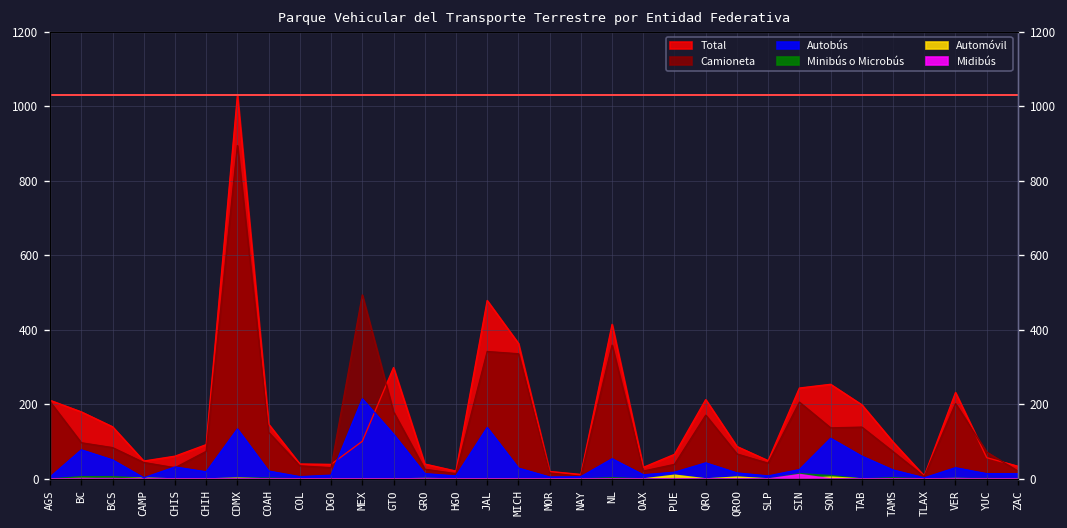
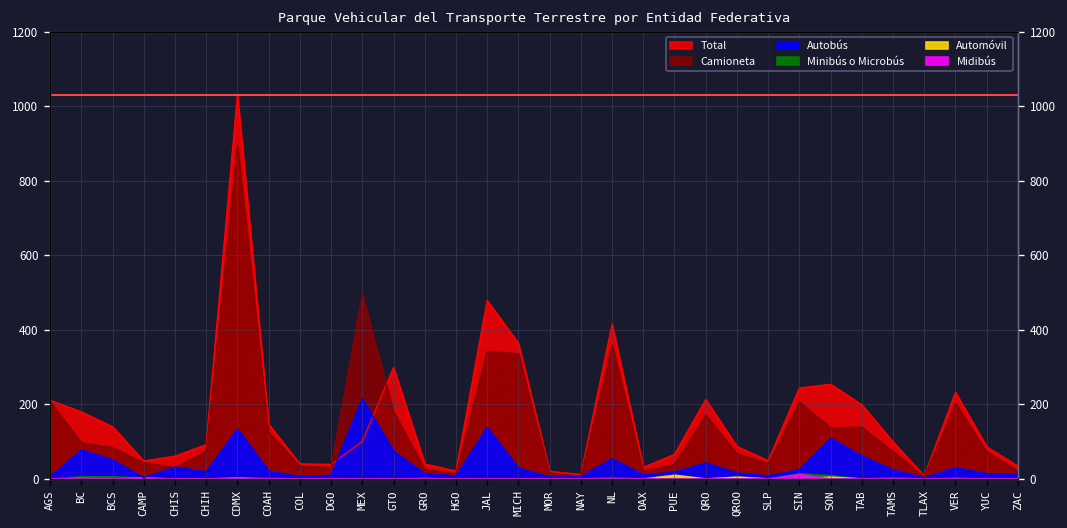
  {
    "Total": {
      "BC": 180,
      "BCS": 140,
      "CHIS": 60,
      "CHIH": 90,
      "CDMX": 1030,
      "COAH": 150,
      "DGO": 40,
      "MEX": 100,
      "GTO": 300,
      "GRO": 40,
      "JAL": 480,
      "MICH": 360,
      "NL": 410,
      "OAX": 30,
      "PUE": 70,
      "QRO": 210,
      "QROO": 90,
      "SIN": 240,
      "SON": 250,
      "TAB": 200,
      "TAMS": 100,
      "VER": 230,
-     "YUC": 60,
+     "YUC": 90,
      "ZAC": 30
    },
    "Camioneta": {
      "BC": 100,
      "BCS": 80,
      "CHIH": 70,
      "CDMX": 890,
      "COAH": 120,
      "DGO": 30,
      "MEX": 490,
      "GTO": 180,
      "GRO": 30,
      "JAL": 340,
      "MICH": 340,
      "NL": 360,
      "OAX": 20,
      "PUE": 40,
      "QRO": 170,
      "QROO": 70,
      "SIN": 210,
      "SON": 140,
      "TAB": 140,
      "TAMS": 70,
      "VER": 200,
      "YUC": 70
    },
    "Autobús": {
      "BC": 80,
      "BCS": 50,
      "CHIH": 20,
      "CDMX": 130,
      "COAH": 20,
      "DGO": 10,
      "MEX": 210,
-     "GTO": 120,
+     "GTO": 70,
      "GRO": 10,
      "JAL": 140,
      "MICH": 30,
      "NL": 50,
      "OAX": 10,
      "QRO": 40,
      "QROO": 20,
      "SIN": 20,
      "SON": 110,
      "TAB": 60,
      "TAMS": 20,
      "VER": 30,
      "YUC": 10
    },
    "Midibús": {
      "PUE": 0
    }
  }
